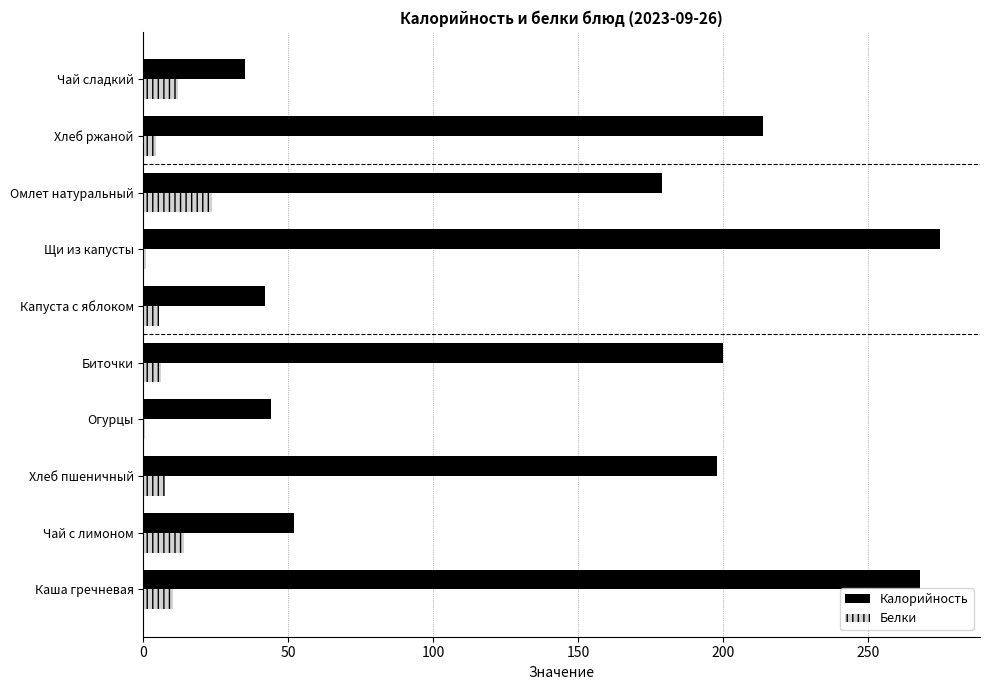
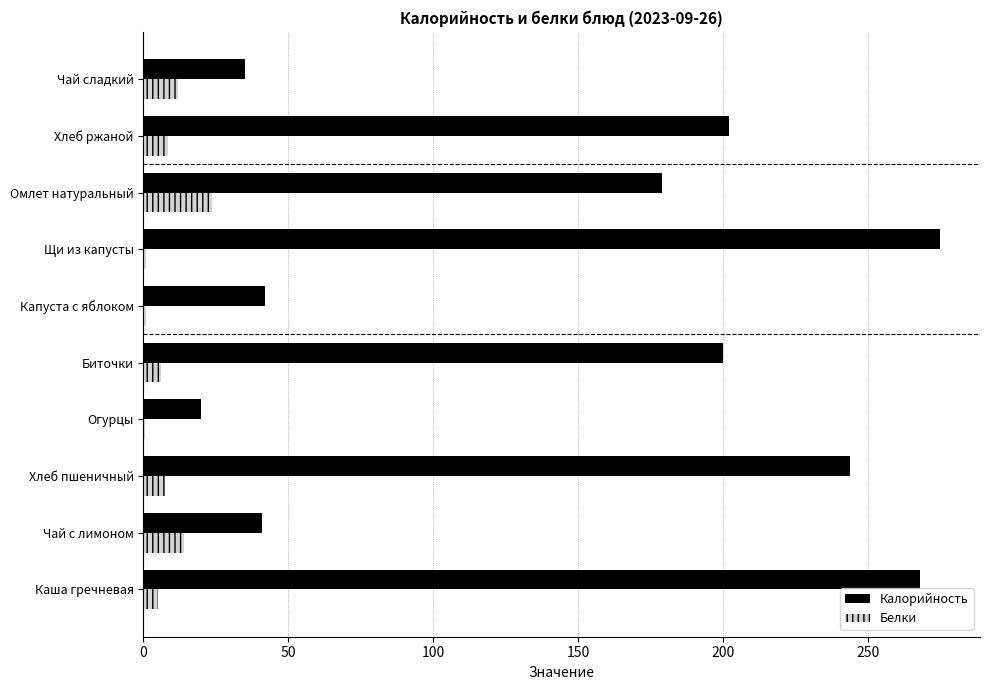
  {
    "Калорийность": {
      "Чай сладкий": 35,
-     "Хлеб ржаной": 214,
+     "Хлеб ржаной": 202,
      "Омлет натуральный": 179,
      "Щи из капусты": 275,
      "Капуста с яблоком": 42,
      "Биточки": 200,
-     "Огурцы": 44,
-     "Хлеб пшеничный": 198,
-     "Чай с лимоном": 52,
+     "Огурцы": 20,
+     "Хлеб пшеничный": 244,
+     "Чай с лимоном": 41,
      "Каша гречневая": 268
    },
    "Белки": {
      "Чай сладкий": 12,
-     "Хлеб ржаной": 4,
+     "Хлеб ржаной": 8,
      "Омлет натуральный": 24,
      "Щи из капусты": 1,
-     "Капуста с яблоком": 6,
+     "Капуста с яблоком": 1,
      "Биточки": 6,
      "Хлеб пшеничный": 7,
      "Чай с лимоном": 14,
-     "Каша гречневая": 10
+     "Каша гречневая": 5
    }
  }
